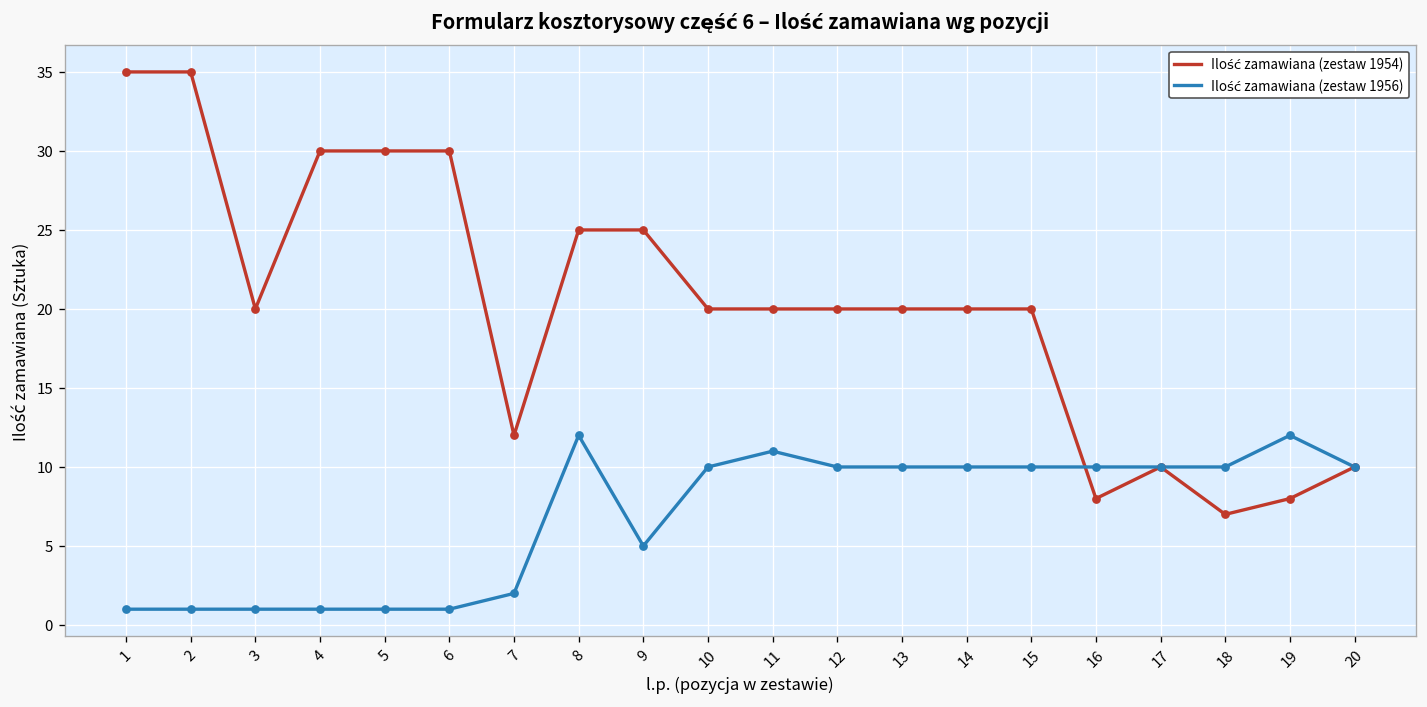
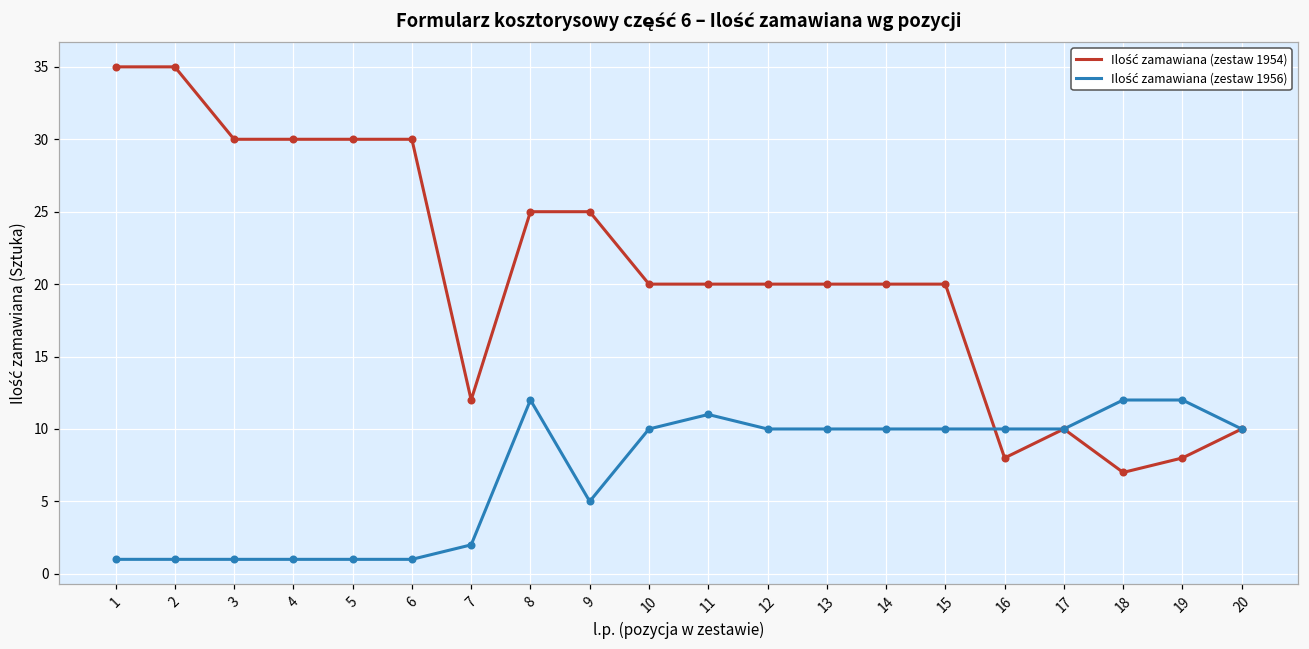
  {
    "Ilość zamawiana (zestaw 1954)": {
      "1": 35,
      "2": 35,
-     "3": 20,
+     "3": 30,
      "4": 30,
      "5": 30,
      "6": 30,
      "7": 12,
      "8": 25,
      "9": 25,
      "10": 20,
      "11": 20,
      "12": 20,
      "13": 20,
      "14": 20,
      "15": 20,
      "16": 8,
      "18": 7,
      "19": 8
    },
    "Ilość zamawiana (zestaw 1956)": {
      "1": 1,
      "2": 1,
      "3": 1,
      "4": 1,
      "5": 1,
      "6": 1,
      "7": 2,
      "8": 12,
      "9": 5,
      "10": 10,
      "11": 11,
      "12": 10,
      "13": 10,
      "14": 10,
      "15": 10,
      "16": 10,
-     "18": 10,
+     "18": 12,
      "19": 12
    }
  }
